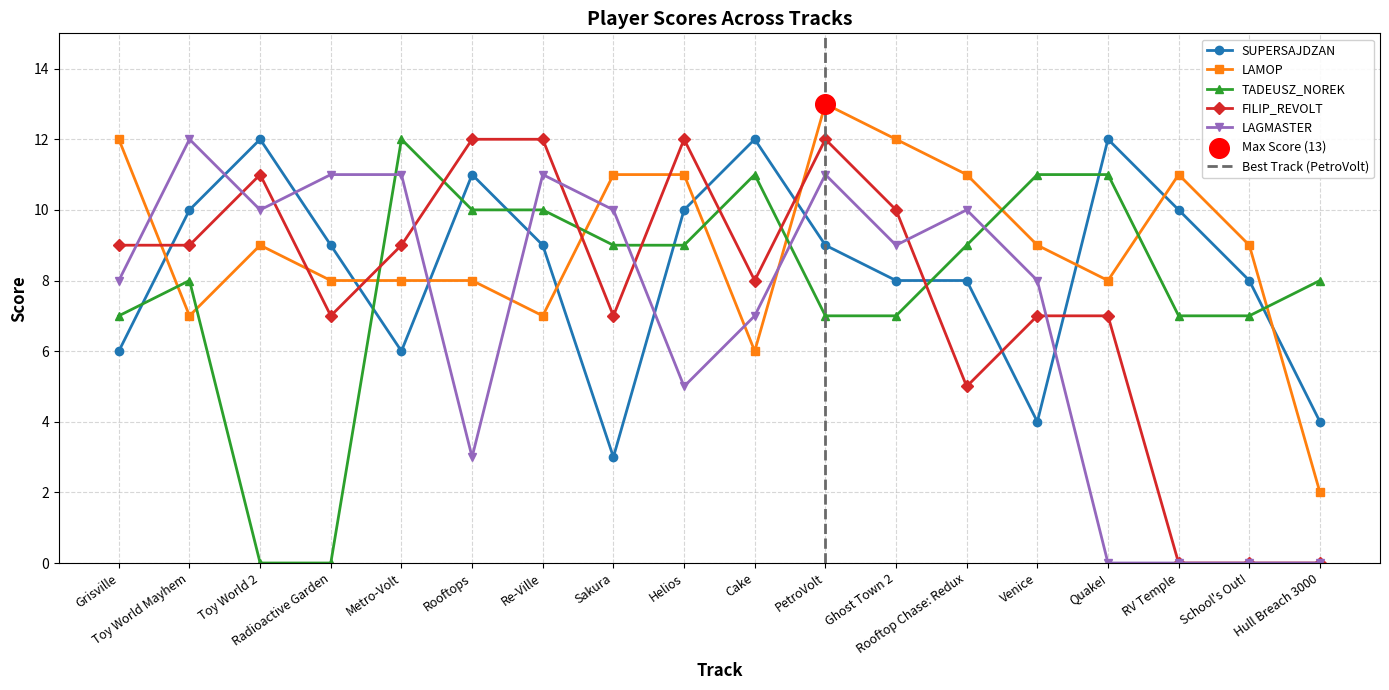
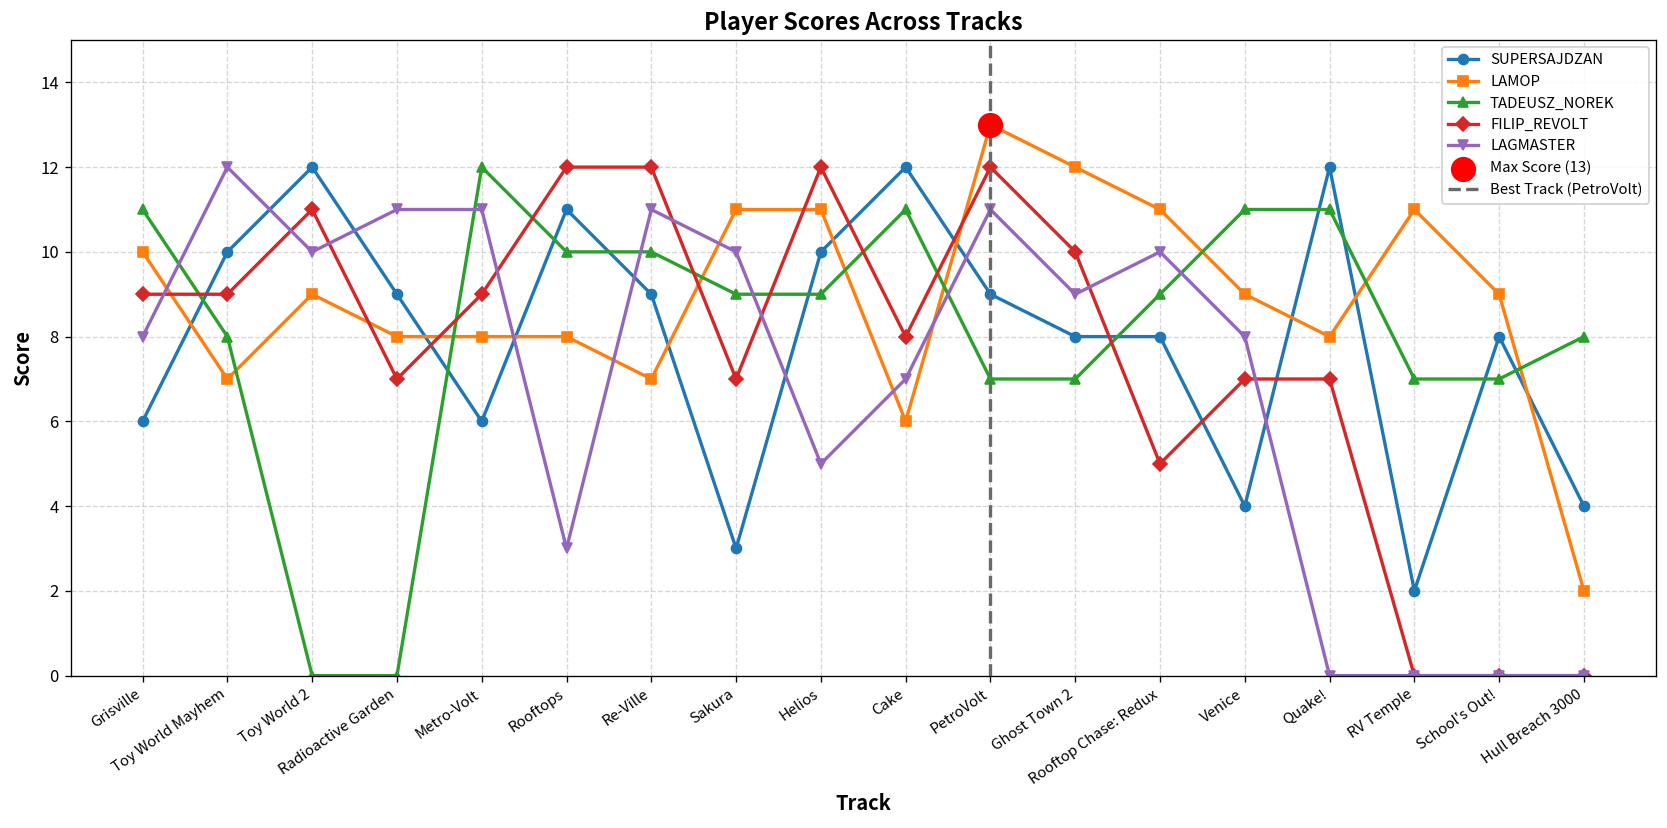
  {
    "SUPERSAJDZAN": {
      "Grisville": 6,
      "Toy World Mayhem": 10,
      "Toy World 2": 12,
      "Radioactive Garden": 9,
      "Metro-Volt": 6,
      "Rooftops": 11,
      "Re-Ville": 9,
      "Sakura": 3,
      "Helios": 10,
      "Cake": 12,
      "PetroVolt": 9,
      "Ghost Town 2": 8,
      "Rooftop Chase: Redux": 8,
      "Venice": 4,
      "Quake!": 12,
-     "RV Temple": 10,
+     "RV Temple": 2,
      "School's Out!": 8,
      "Hull Breach 3000": 4
    },
    "LAMOP": {
-     "Grisville": 12,
+     "Grisville": 10,
      "Toy World Mayhem": 7,
      "Toy World 2": 9,
      "Radioactive Garden": 8,
      "Metro-Volt": 8,
      "Rooftops": 8,
      "Re-Ville": 7,
      "Sakura": 11,
      "Helios": 11,
      "Cake": 6,
      "Ghost Town 2": 12,
      "Rooftop Chase: Redux": 11,
      "Venice": 9,
      "Quake!": 8,
      "RV Temple": 11,
      "School's Out!": 9,
      "Hull Breach 3000": 2
    },
    "TADEUSZ_NOREK": {
-     "Grisville": 7,
+     "Grisville": 11,
      "Toy World Mayhem": 8,
      "Toy World 2": 0,
      "Radioactive Garden": 0,
      "Metro-Volt": 12,
      "Rooftops": 10,
      "Re-Ville": 10,
      "Sakura": 9,
      "Helios": 9,
      "Cake": 11,
      "PetroVolt": 7,
      "Ghost Town 2": 7,
      "Rooftop Chase: Redux": 9,
      "Venice": 11,
      "Quake!": 11,
      "RV Temple": 7,
      "School's Out!": 7,
      "Hull Breach 3000": 8
    },
    "FILIP_REVOLT": {
      "Grisville": 9,
      "Toy World Mayhem": 9,
      "Toy World 2": 11,
      "Radioactive Garden": 7,
      "Metro-Volt": 9,
      "Rooftops": 12,
      "Re-Ville": 12,
      "Sakura": 7,
      "Helios": 12,
      "Cake": 8,
      "PetroVolt": 12,
      "Ghost Town 2": 10,
      "Rooftop Chase: Redux": 5,
      "Venice": 7,
      "Quake!": 7
    },
    "LAGMASTER": {
      "Grisville": 8,
      "Toy World Mayhem": 12,
      "Toy World 2": 10,
      "Radioactive Garden": 11,
      "Metro-Volt": 11,
      "Rooftops": 3,
      "Re-Ville": 11,
      "Sakura": 10,
      "Helios": 5,
      "Cake": 7,
      "PetroVolt": 11,
      "Ghost Town 2": 9,
      "Rooftop Chase: Redux": 10,
      "Venice": 8,
      "Quake!": 0
    }
  }
